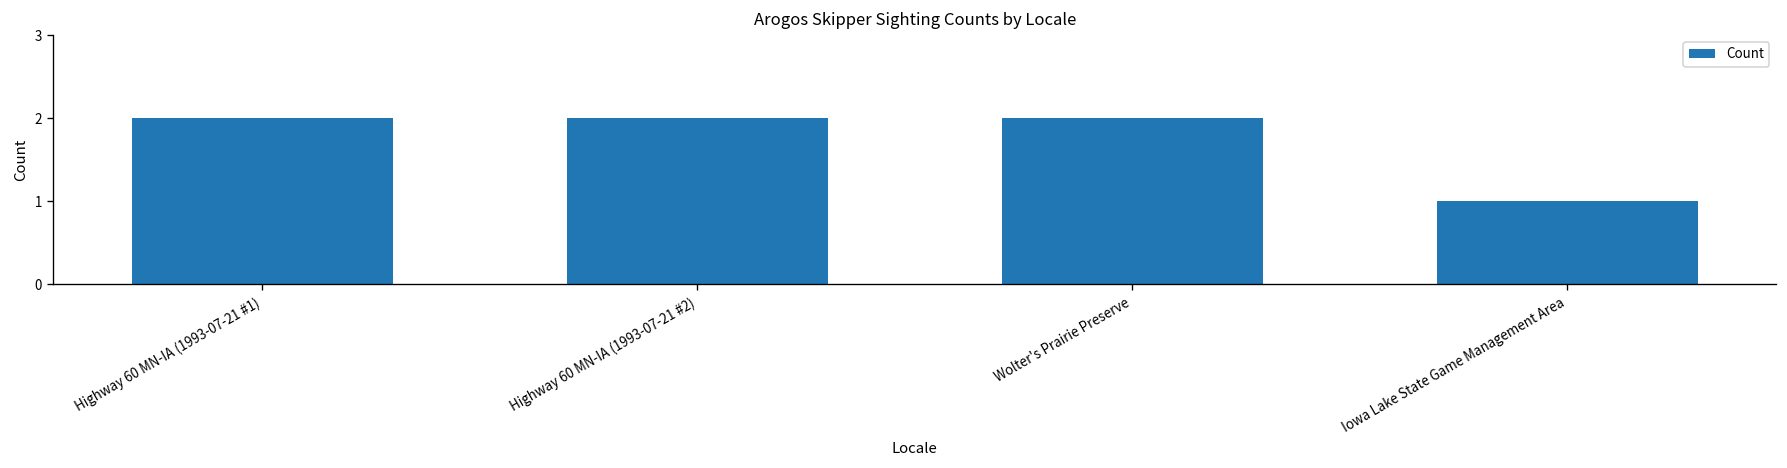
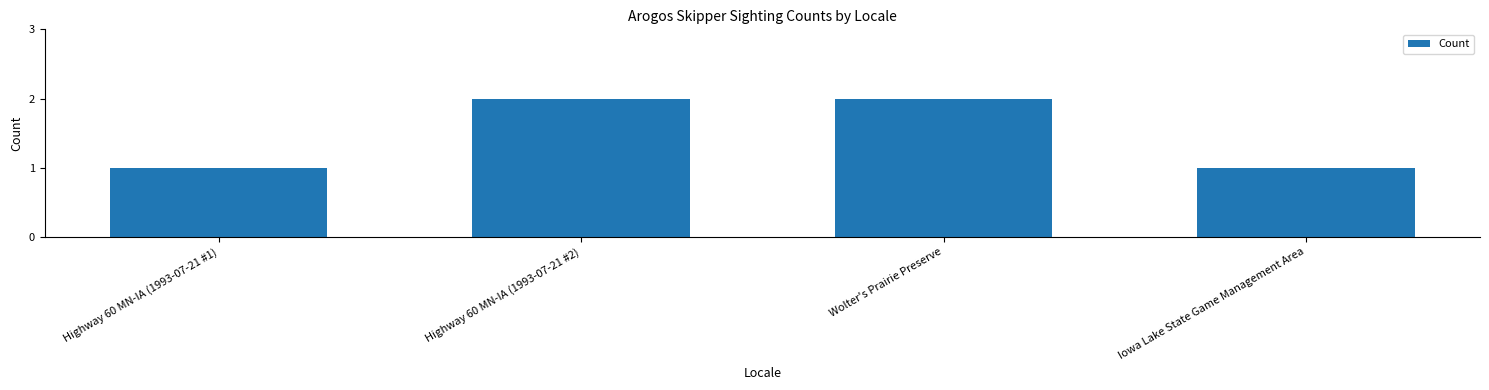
  {
-   "Highway 60 MN-IA (1993-07-21 #1)": 2,
+   "Highway 60 MN-IA (1993-07-21 #1)": 1,
    "Highway 60 MN-IA (1993-07-21 #2)": 2,
    "Wolter's Prairie Preserve": 2,
    "Iowa Lake State Game Management Area": 1
  }
